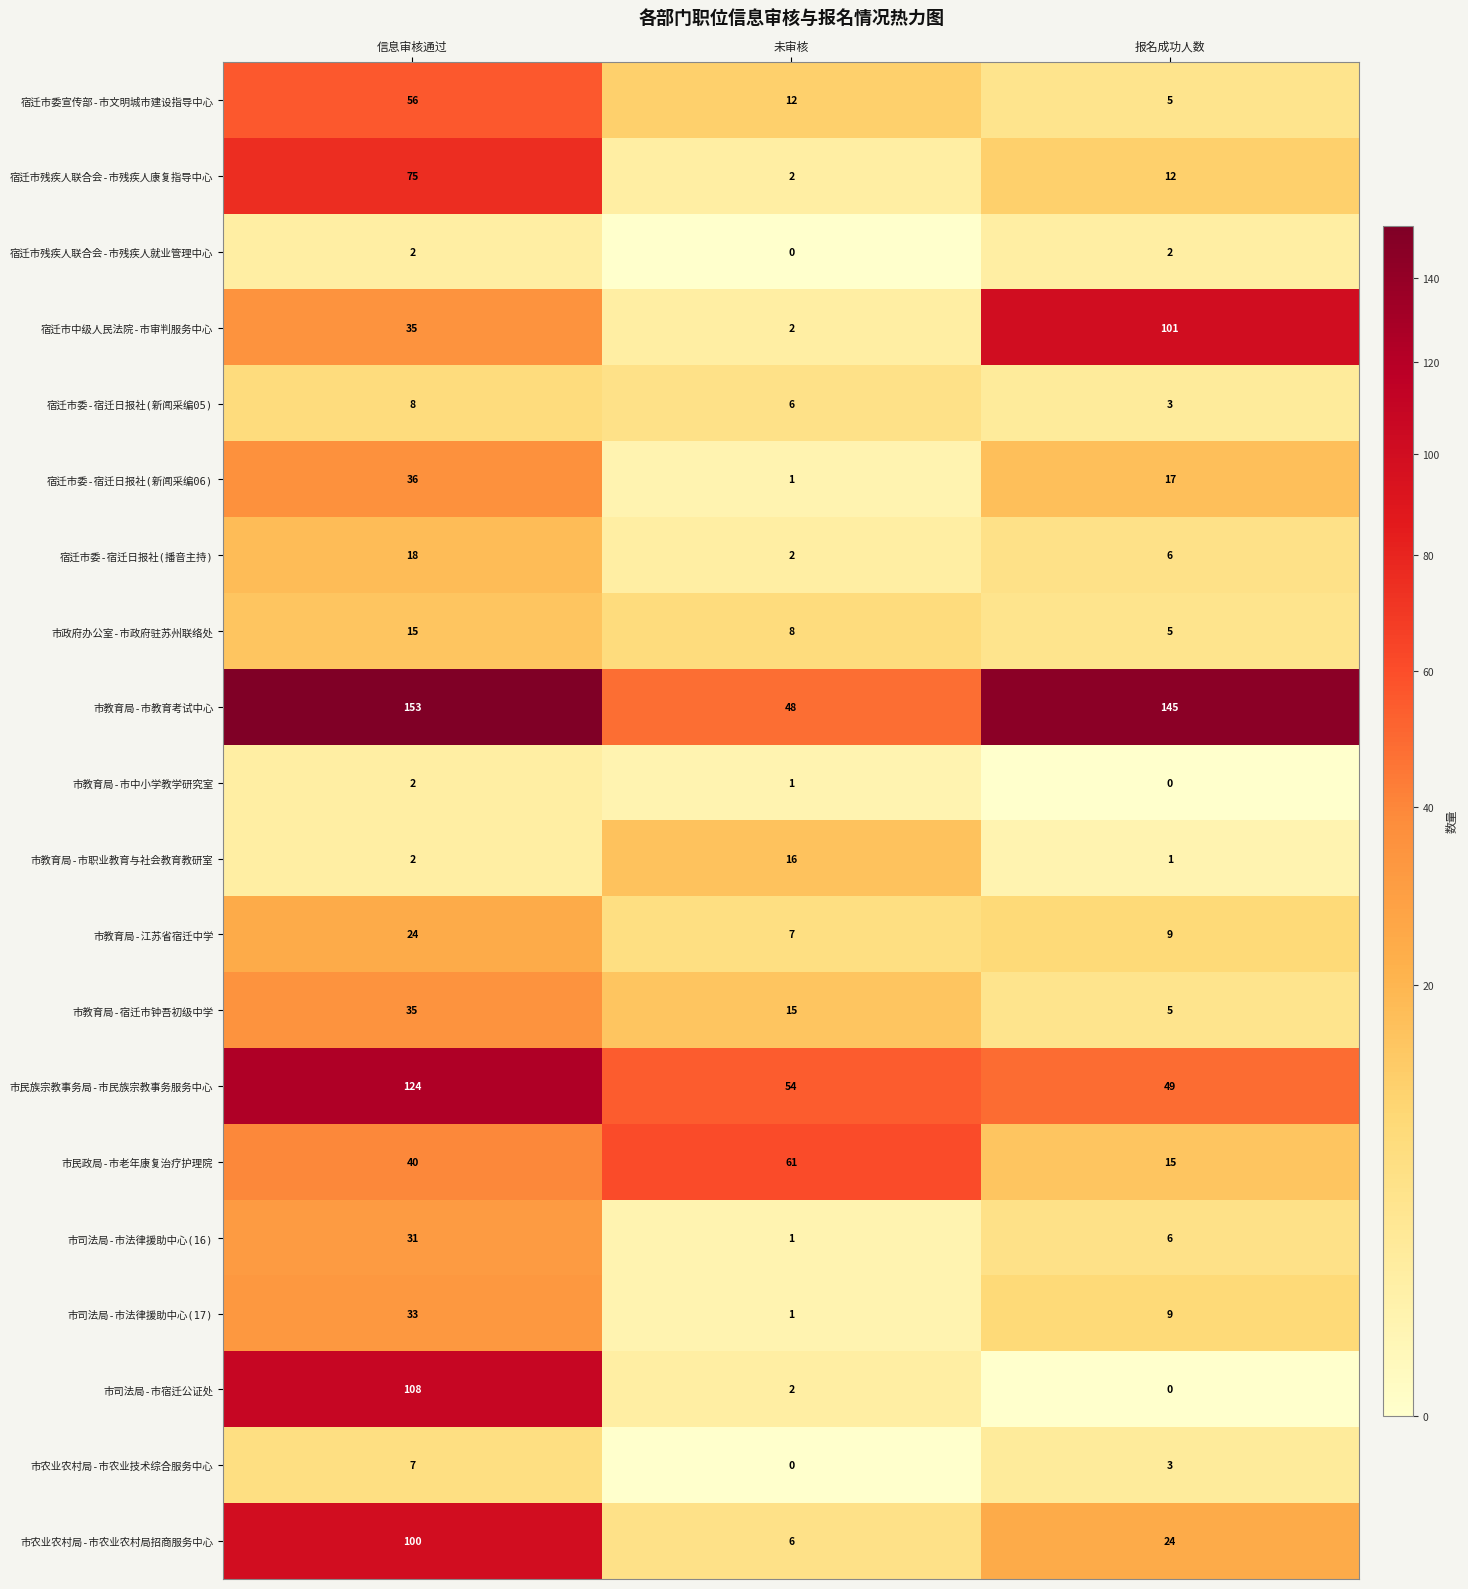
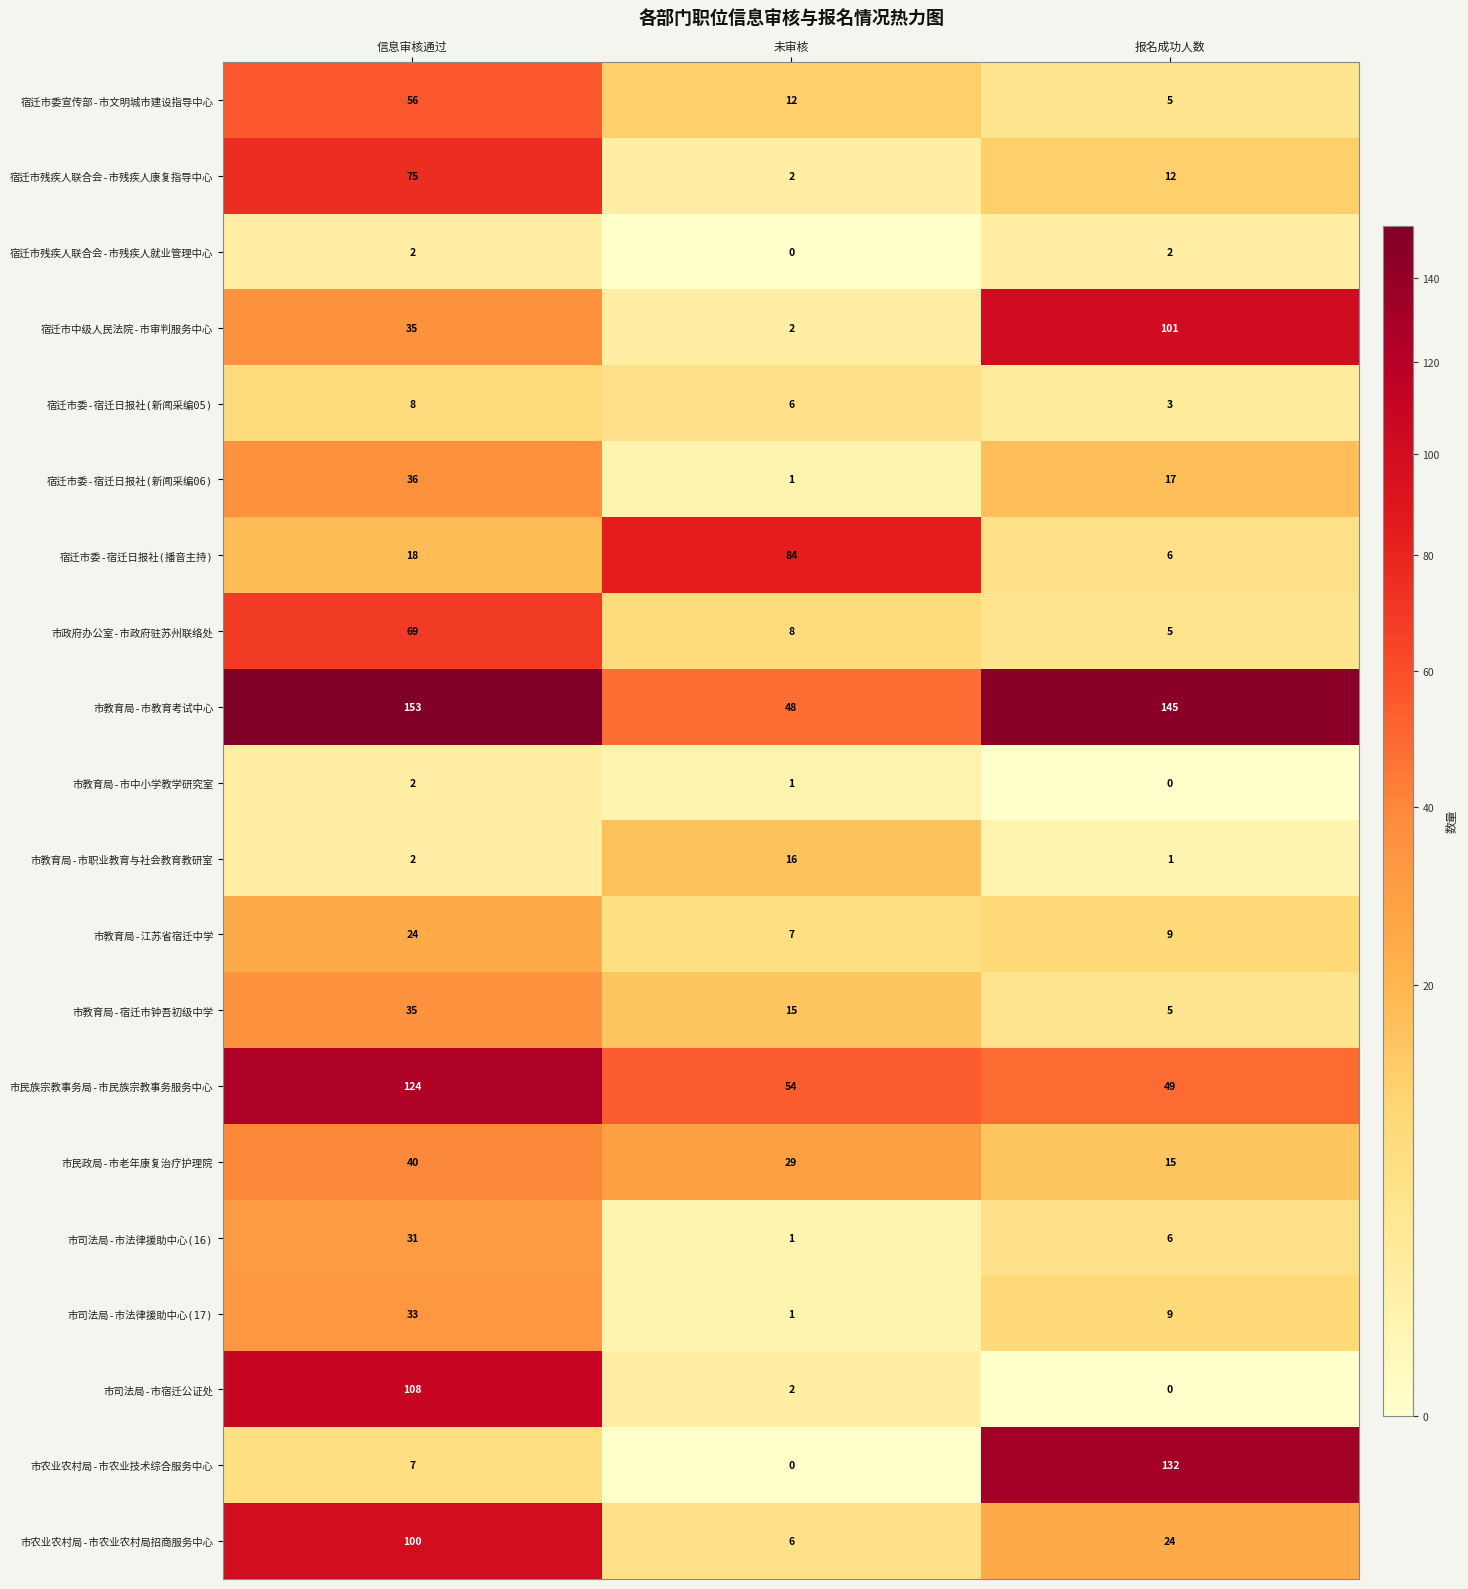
  {
    "宿迁市委宣传部-市文明城市建设指导中心": {
      "信息审核通过": 56,
      "未审核": 12,
      "报名成功人数": 5
    },
    "宿迁市残疾人联合会-市残疾人康复指导中心": {
      "信息审核通过": 75,
      "未审核": 2,
      "报名成功人数": 12
    },
    "宿迁市残疾人联合会-市残疾人就业管理中心": {
      "信息审核通过": 2,
      "未审核": 0,
      "报名成功人数": 2
    },
    "宿迁市中级人民法院-市审判服务中心": {
      "信息审核通过": 35,
      "未审核": 2,
      "报名成功人数": 101
    },
    "宿迁市委-宿迁日报社(新闻采编05)": {
      "信息审核通过": 8,
      "未审核": 6,
      "报名成功人数": 3
    },
    "宿迁市委-宿迁日报社(新闻采编06)": {
      "信息审核通过": 36,
      "未审核": 1,
      "报名成功人数": 17
    },
    "宿迁市委-宿迁日报社(播音主持)": {
      "信息审核通过": 18,
-     "未审核": 2,
+     "未审核": 84,
      "报名成功人数": 6
    },
    "市政府办公室-市政府驻苏州联络处": {
-     "信息审核通过": 15,
+     "信息审核通过": 69,
      "未审核": 8,
      "报名成功人数": 5
    },
    "市教育局-市教育考试中心": {
      "信息审核通过": 153,
      "未审核": 48,
      "报名成功人数": 145
    },
    "市教育局-市中小学教学研究室": {
      "信息审核通过": 2,
      "未审核": 1,
      "报名成功人数": 0
    },
    "市教育局-市职业教育与社会教育教研室": {
      "信息审核通过": 2,
      "未审核": 16,
      "报名成功人数": 1
    },
    "市教育局-江苏省宿迁中学": {
      "信息审核通过": 24,
      "未审核": 7,
      "报名成功人数": 9
    },
    "市教育局-宿迁市钟吾初级中学": {
      "信息审核通过": 35,
      "未审核": 15,
      "报名成功人数": 5
    },
    "市民族宗教事务局-市民族宗教事务服务中心": {
      "信息审核通过": 124,
      "未审核": 54,
      "报名成功人数": 49
    },
    "市民政局-市老年康复治疗护理院": {
      "信息审核通过": 40,
-     "未审核": 61,
+     "未审核": 29,
      "报名成功人数": 15
    },
    "市司法局-市法律援助中心(16)": {
      "信息审核通过": 31,
      "未审核": 1,
      "报名成功人数": 6
    },
    "市司法局-市法律援助中心(17)": {
      "信息审核通过": 33,
      "未审核": 1,
      "报名成功人数": 9
    },
    "市司法局-市宿迁公证处": {
      "信息审核通过": 108,
      "未审核": 2,
      "报名成功人数": 0
    },
    "市农业农村局-市农业技术综合服务中心": {
      "信息审核通过": 7,
      "未审核": 0,
-     "报名成功人数": 3
+     "报名成功人数": 132
    },
    "市农业农村局-市农业农村局招商服务中心": {
      "信息审核通过": 100,
      "未审核": 6,
      "报名成功人数": 24
    }
  }
